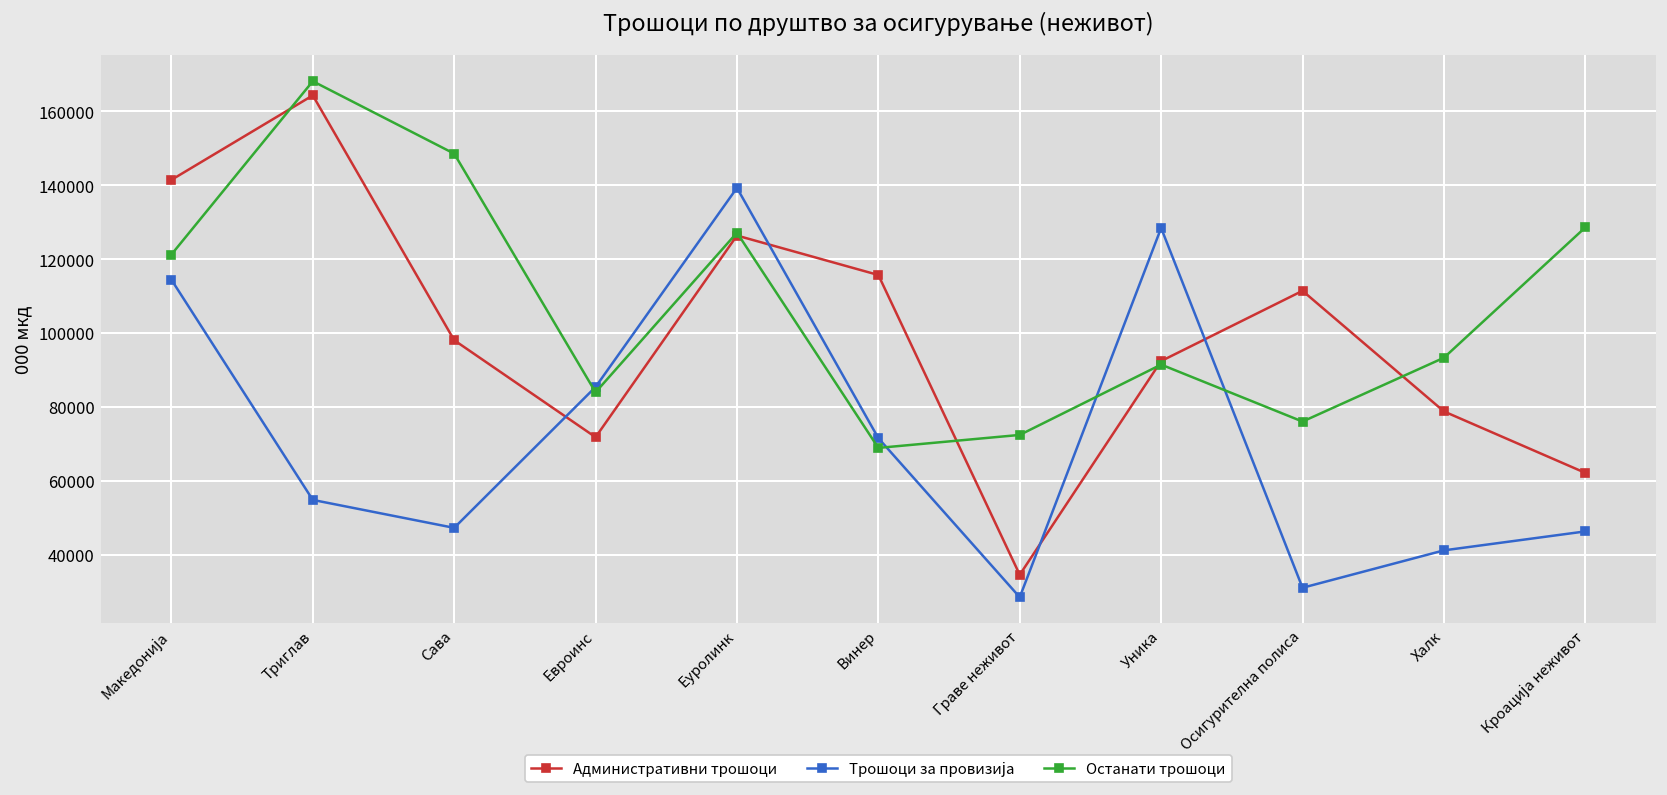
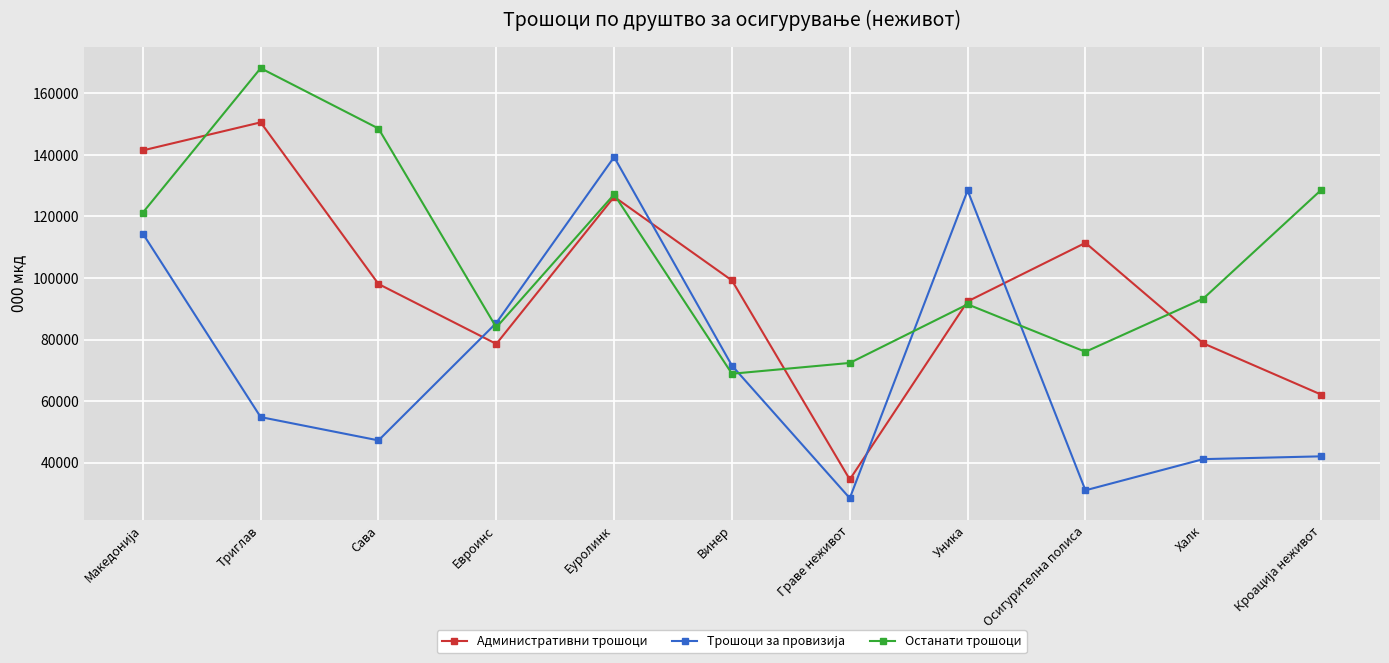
  {
    "Административни трошоци": {
      "Македонија": 141000,
-     "Триглав": 164000,
+     "Триглав": 151000,
      "Сава": 98000,
-     "Евроинс": 72000,
-     "Винер": 116000,
+     "Евроинс": 79000,
+     "Винер": 99000,
      "Граве неживот": 35000,
      "Уника": 92000,
      "Осигурителна полиса": 111000,
      "Халк": 79000,
      "Кроација неживот": 62000
    },
    "Трошоци за провизија": {
      "Македонија": 114000,
      "Триглав": 55000,
      "Сава": 47000,
      "Евроинс": 85000,
      "Еуролинк": 139000,
      "Винер": 72000,
      "Граве неживот": 28000,
      "Уника": 128000,
      "Осигурителна полиса": 31000,
      "Халк": 41000,
-     "Кроација неживот": 46000
+     "Кроација неживот": 42000
    },
    "Останати трошоци": {
      "Македонија": 121000,
      "Триглав": 168000,
      "Сава": 149000,
      "Евроинс": 84000,
      "Винер": 69000,
      "Граве неживот": 72000,
      "Уника": 91000,
      "Осигурителна полиса": 76000,
      "Халк": 93000,
      "Кроација неживот": 129000
    }
  }
